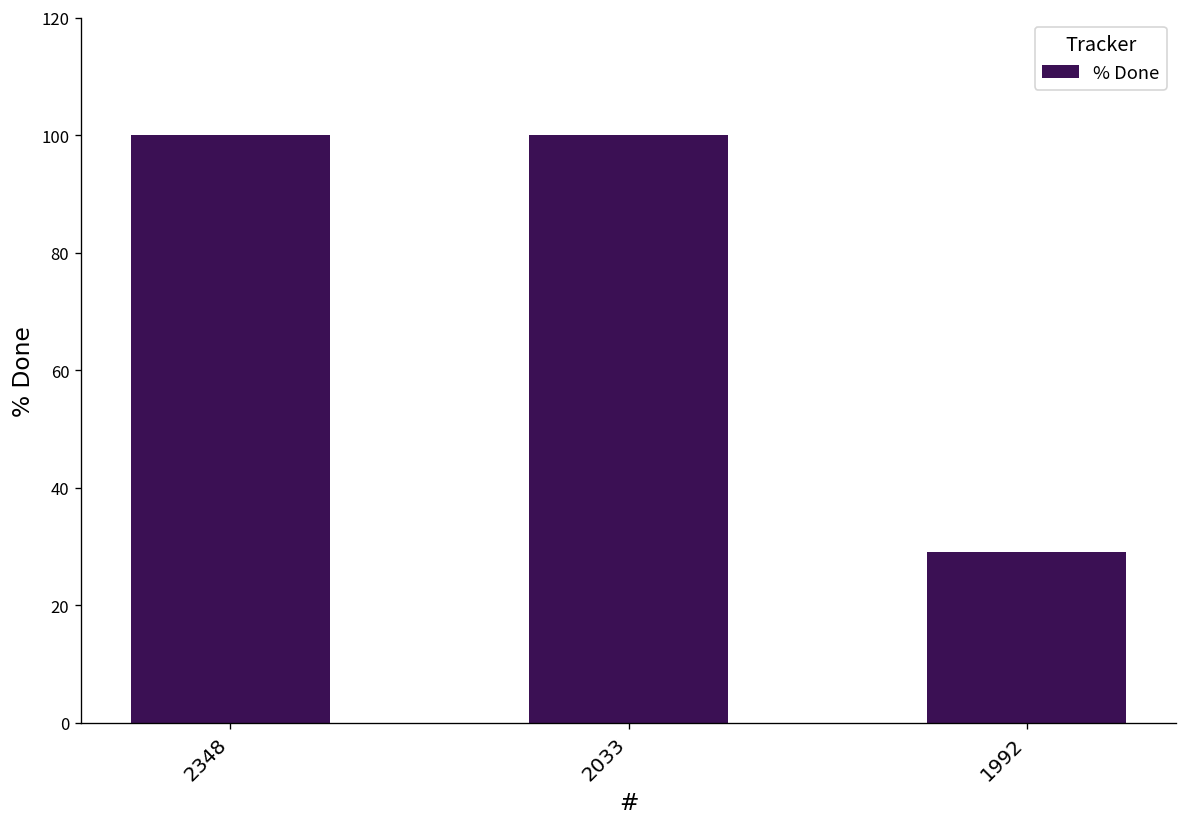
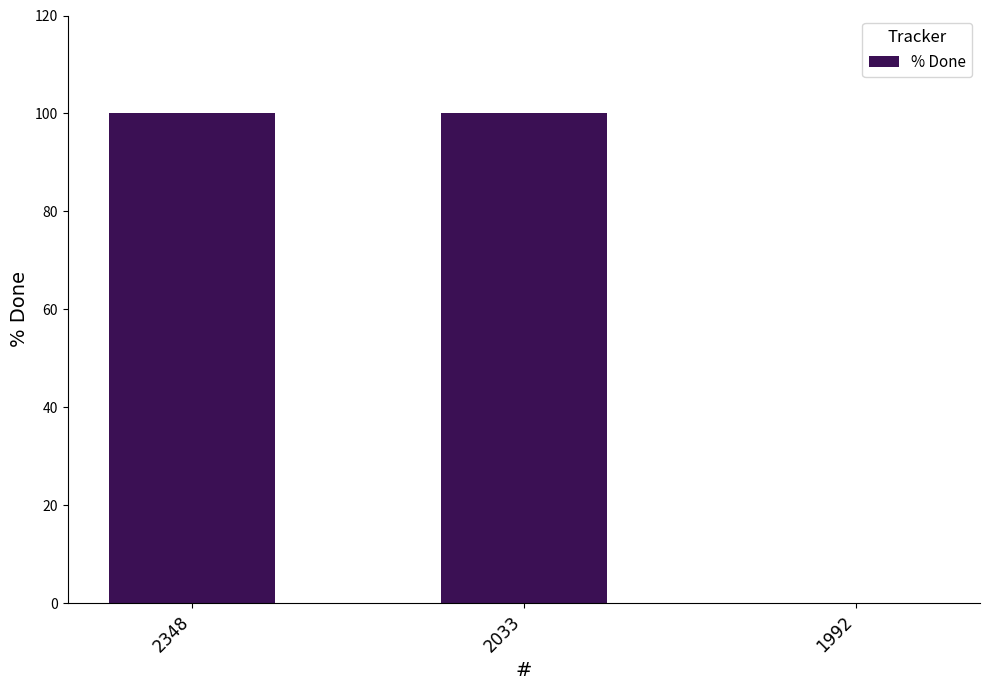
  {
    "2348": 100,
    "2033": 100,
-   "1992": 29
+   "1992": 0
  }
